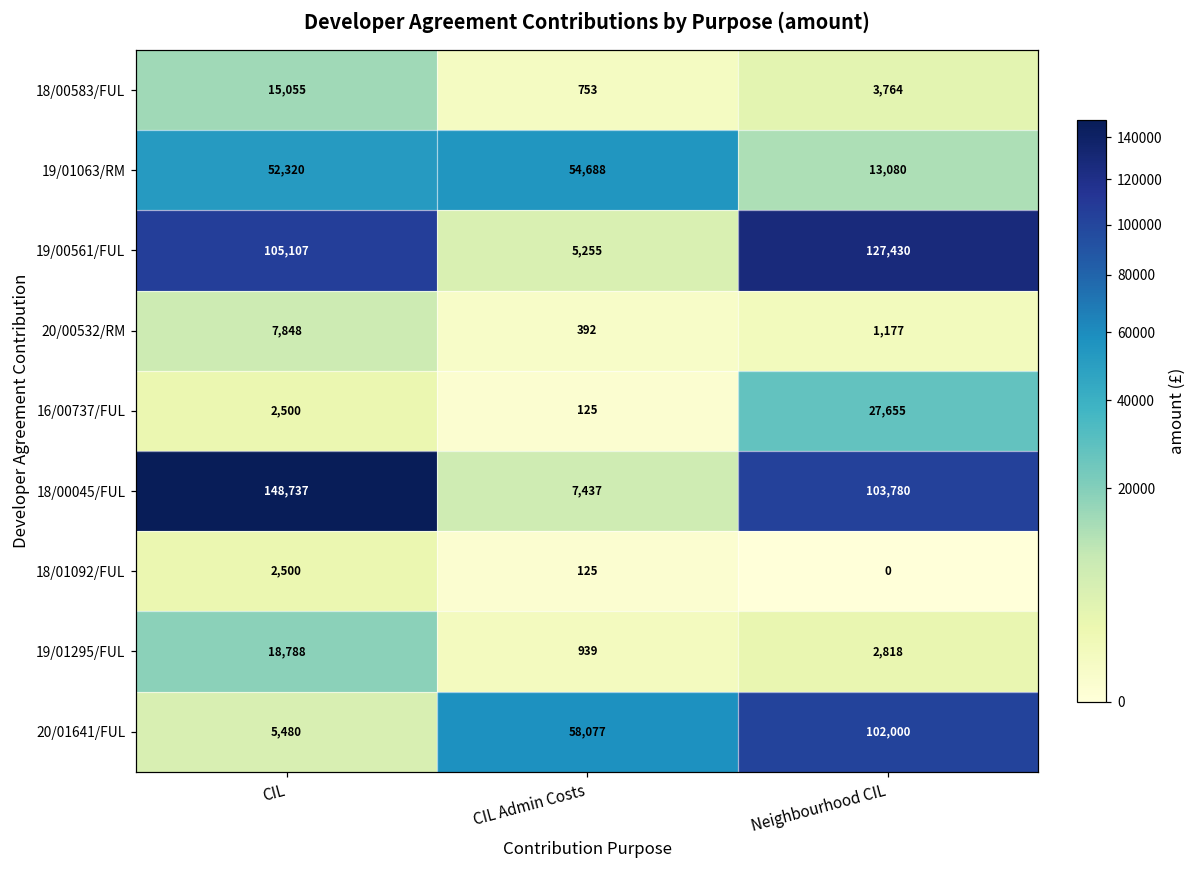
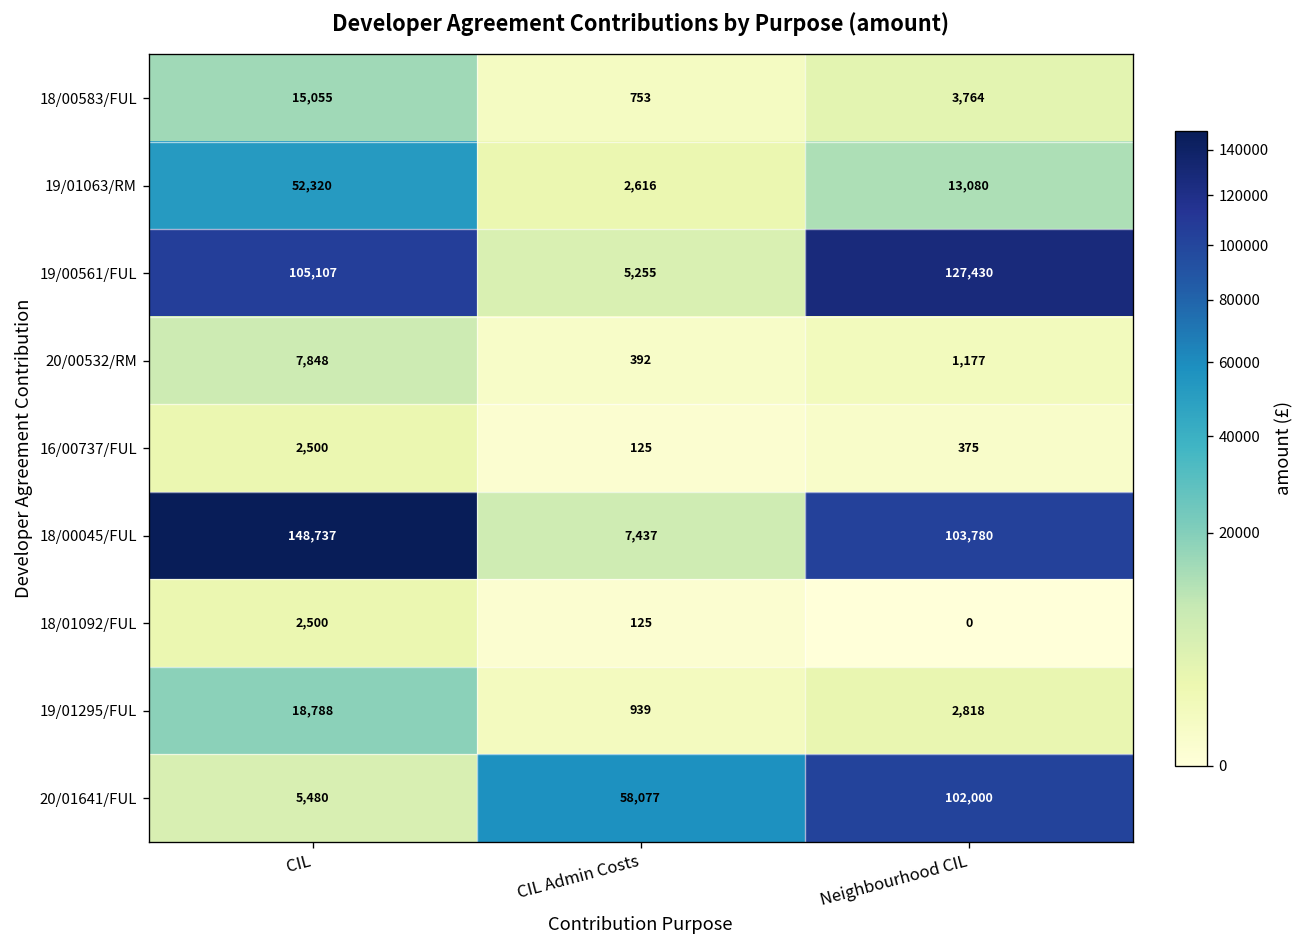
  {
    "18/00583/FUL": {
      "CIL": "15,055",
      "CIL Admin Costs": "753",
      "Neighbourhood CIL": "3,764"
    },
    "19/01063/RM": {
      "CIL": "52,320",
-     "CIL Admin Costs": "54,688",
+     "CIL Admin Costs": "2,616",
      "Neighbourhood CIL": "13,080"
    },
    "19/00561/FUL": {
      "CIL": "105,107",
      "CIL Admin Costs": "5,255",
      "Neighbourhood CIL": "127,430"
    },
    "20/00532/RM": {
      "CIL": "7,848",
      "CIL Admin Costs": "392",
      "Neighbourhood CIL": "1,177"
    },
    "16/00737/FUL": {
      "CIL": "2,500",
      "CIL Admin Costs": "125",
-     "Neighbourhood CIL": "27,655"
+     "Neighbourhood CIL": "375"
    },
    "18/00045/FUL": {
      "CIL": "148,737",
      "CIL Admin Costs": "7,437",
      "Neighbourhood CIL": "103,780"
    },
    "18/01092/FUL": {
      "CIL": "2,500",
      "CIL Admin Costs": "125",
      "Neighbourhood CIL": "0"
    },
    "19/01295/FUL": {
      "CIL": "18,788",
      "CIL Admin Costs": "939",
      "Neighbourhood CIL": "2,818"
    },
    "20/01641/FUL": {
      "CIL": "5,480",
      "CIL Admin Costs": "58,077",
      "Neighbourhood CIL": "102,000"
    }
  }
